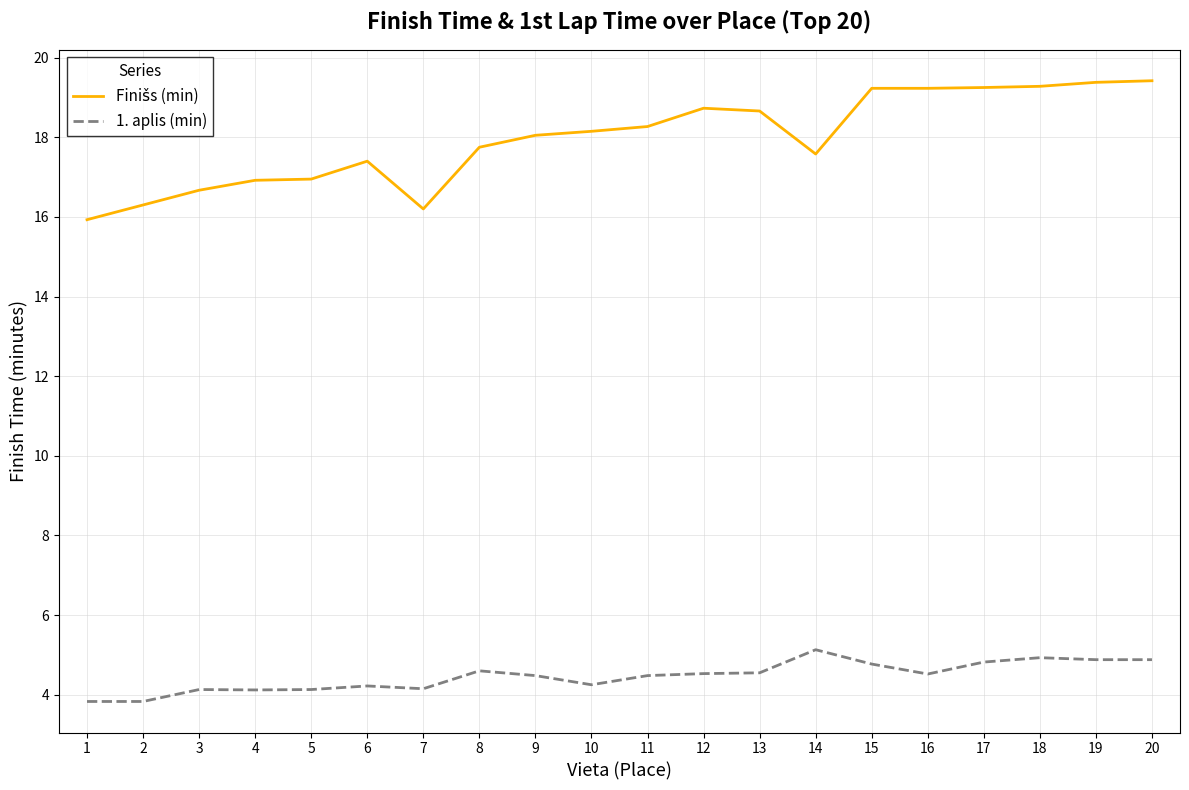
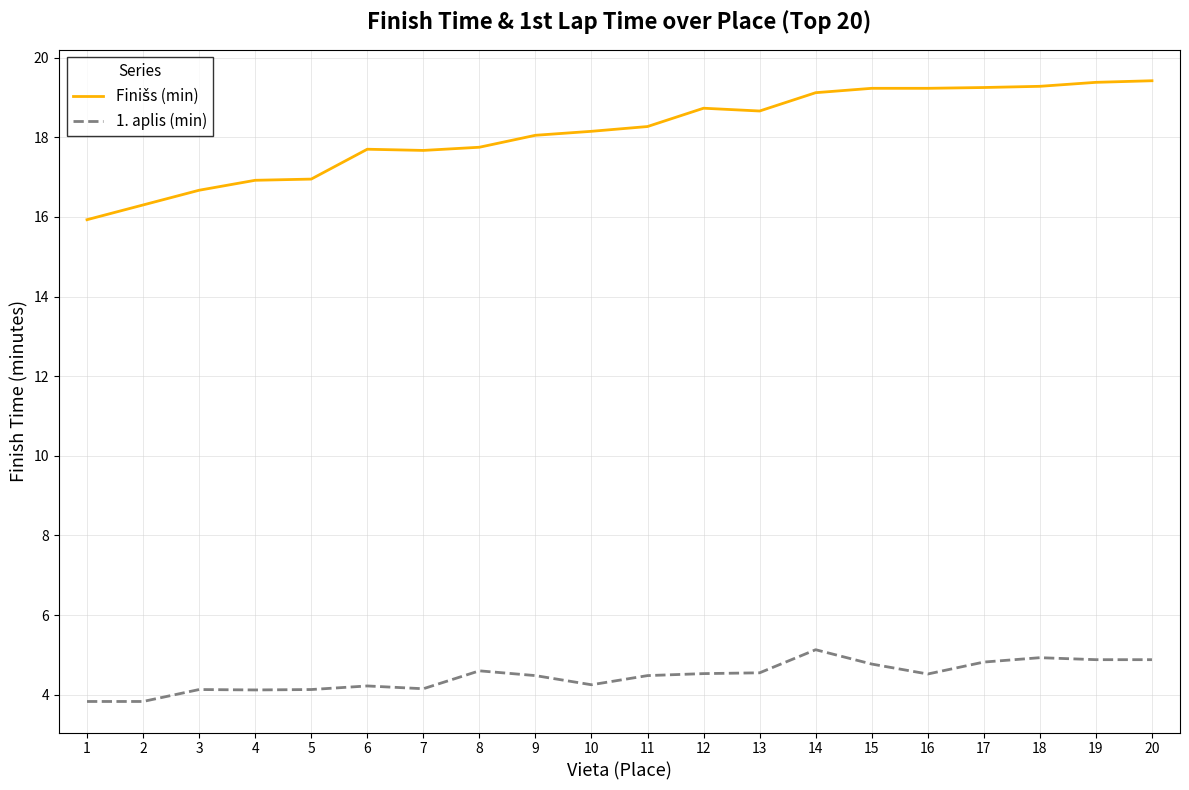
  {
    "Finišs (min)": {
      "1": 15.9,
      "2": 16.3,
      "3": 16.7,
      "4": 16.9,
      "5": 17.0,
-     "6": 17.4,
-     "7": 16.2,
+     "6": 17.7,
+     "7": 17.7,
      "8": 17.8,
      "9": 18.1,
      "10": 18.2,
      "11": 18.3,
      "12": 18.7,
      "13": 18.7,
-     "14": 17.6,
+     "14": 19.1,
      "15": 19.2,
      "16": 19.2,
      "17": 19.3,
      "18": 19.3,
      "19": 19.4,
      "20": 19.4
    },
    "1. aplis (min)": {
      "1": 3.8,
      "2": 3.8,
      "3": 4.1,
      "4": 4.1,
      "5": 4.1,
      "6": 4.2,
      "7": 4.2,
      "8": 4.6,
      "9": 4.5,
      "10": 4.3,
      "11": 4.5,
      "12": 4.5,
      "13": 4.6,
      "14": 5.1,
      "15": 4.8,
      "16": 4.5,
      "17": 4.8,
      "18": 4.9,
      "19": 4.9,
      "20": 4.9
    }
  }
